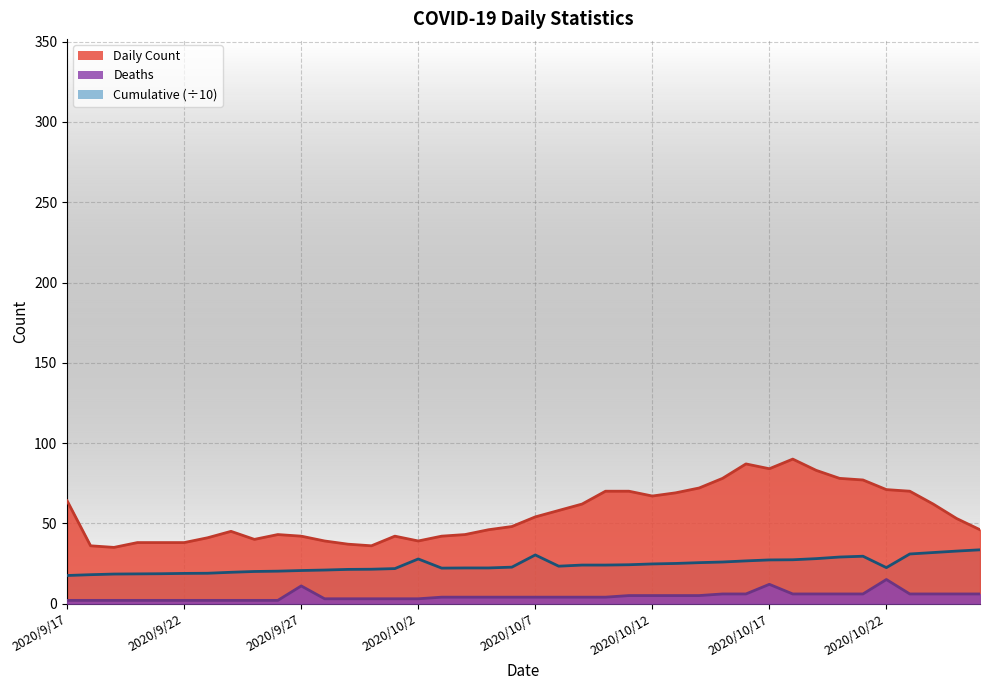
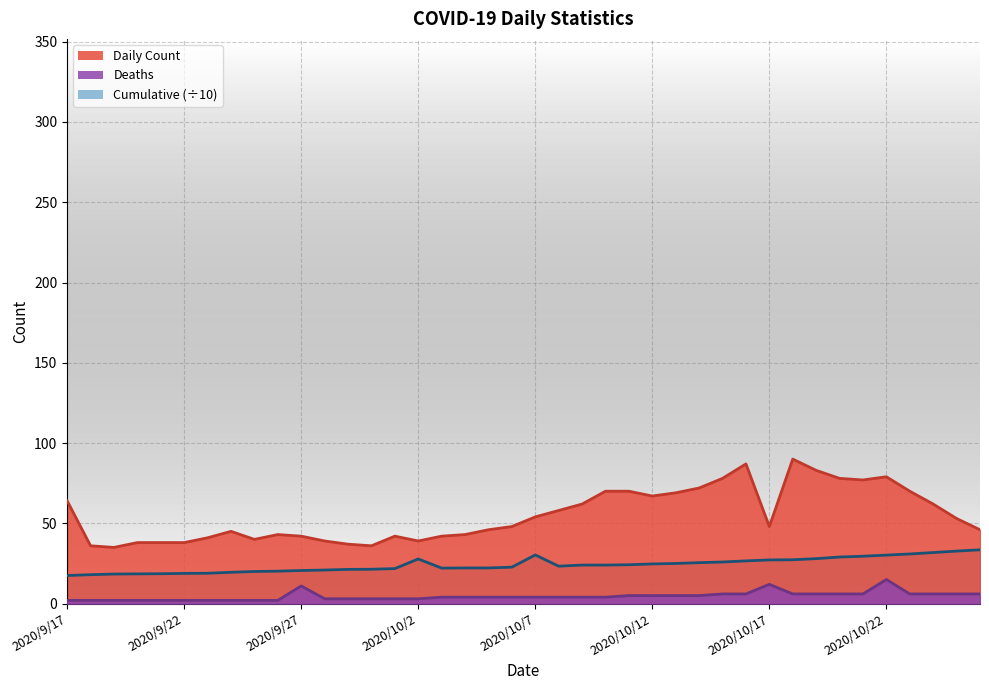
  {
    "Daily Count": {
      "2020/9/17": 64,
      "2020/9/22": 38,
      "2020/9/27": 42,
      "2020/10/2": 39,
      "2020/10/7": 54,
      "2020/10/12": 67,
-     "2020/10/17": 84,
-     "2020/10/22": 71
+     "2020/10/17": 48,
+     "2020/10/22": 79
    },
    "Deaths": {
      "2020/9/17": 2,
      "2020/9/22": 2,
      "2020/9/27": 11,
      "2020/10/2": 3,
      "2020/10/7": 4,
      "2020/10/12": 5,
      "2020/10/17": 12,
      "2020/10/22": 15
    },
    "Cumulative (÷10)": {
      "2020/9/17": 18,
      "2020/9/22": 19,
      "2020/9/27": 21,
      "2020/10/2": 28,
      "2020/10/7": 30,
      "2020/10/12": 25,
      "2020/10/17": 27,
-     "2020/10/22": 22
+     "2020/10/22": 30
    }
  }
